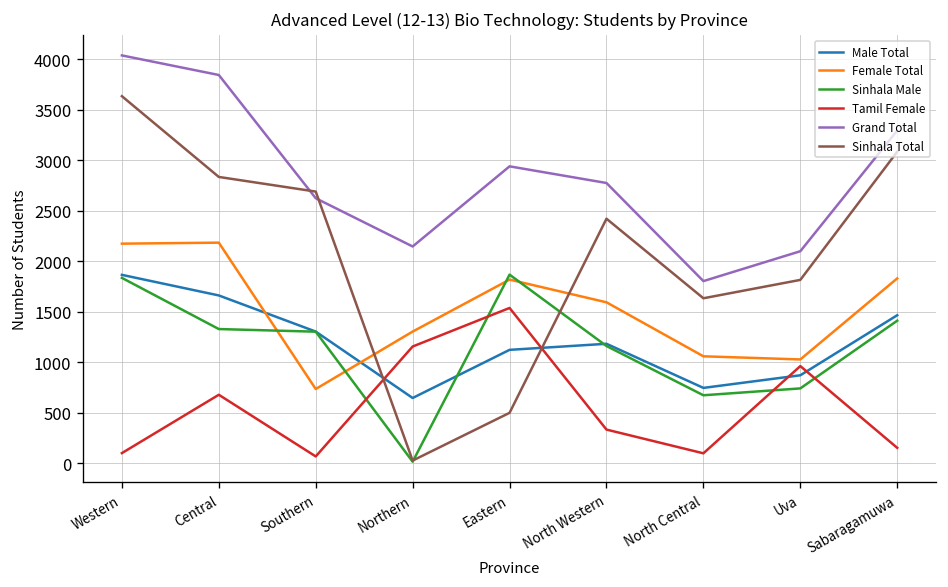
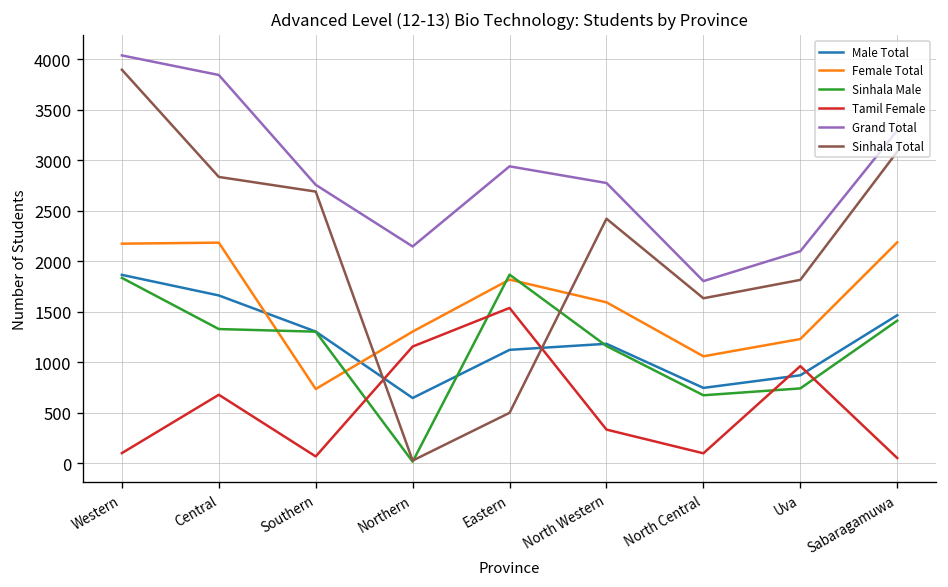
  {
    "Male Total": {
      "Central": 1700,
      "Northern": 600,
      "Eastern": 1100,
      "North Central": 700,
      "Uva": 900,
      "Sabaragamuwa": 1500
    },
    "Female Total": {
      "Western": 2200,
      "Central": 2200,
      "Southern": 700,
      "Northern": 1300,
      "Eastern": 1800,
      "North Western": 1600,
      "North Central": 1100,
-     "Uva": 1000,
-     "Sabaragamuwa": 1800
+     "Uva": 1200,
+     "Sabaragamuwa": 2200
    },
    "Sinhala Male": {
      "Central": 1300,
      "Eastern": 1900,
      "North Central": 700,
      "Uva": 700,
      "Sabaragamuwa": 1400
    },
    "Tamil Female": {
      "Western": 100,
      "Central": 700,
      "Southern": 100,
      "Northern": 1200,
      "Eastern": 1500,
      "North Western": 300,
      "North Central": 100,
      "Uva": 1000,
-     "Sabaragamuwa": 200
+     "Sabaragamuwa": 100
    },
    "Grand Total": {
      "Western": 4000,
      "Central": 3800,
-     "Southern": 2600,
+     "Southern": 2800,
      "Northern": 2100,
      "Eastern": 2900,
      "North Western": 2800,
      "North Central": 1800,
      "Uva": 2100
    },
    "Sinhala Total": {
-     "Western": 3600,
+     "Western": 3900,
      "Central": 2800,
      "Southern": 2700,
      "Eastern": 500,
      "North Western": 2400,
      "North Central": 1600,
      "Uva": 1800,
      "Sabaragamuwa": 3100
    }
  }
